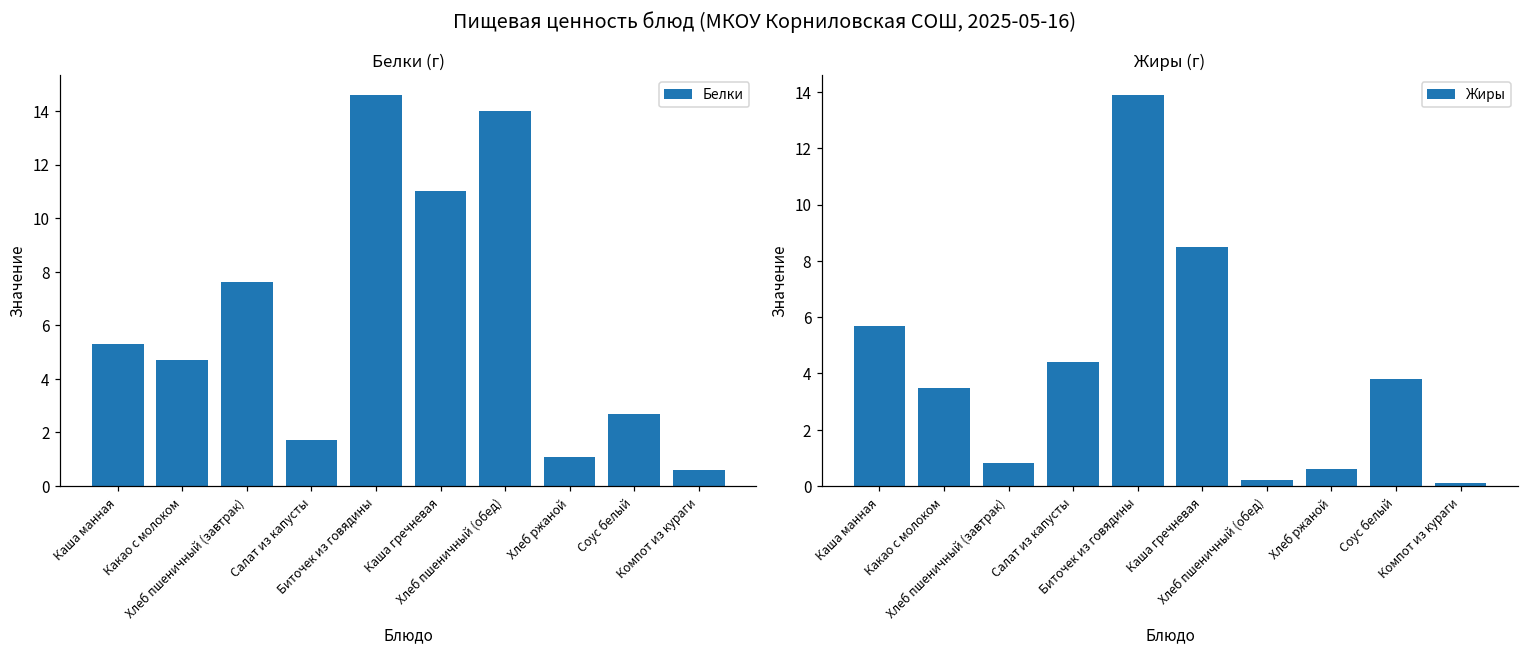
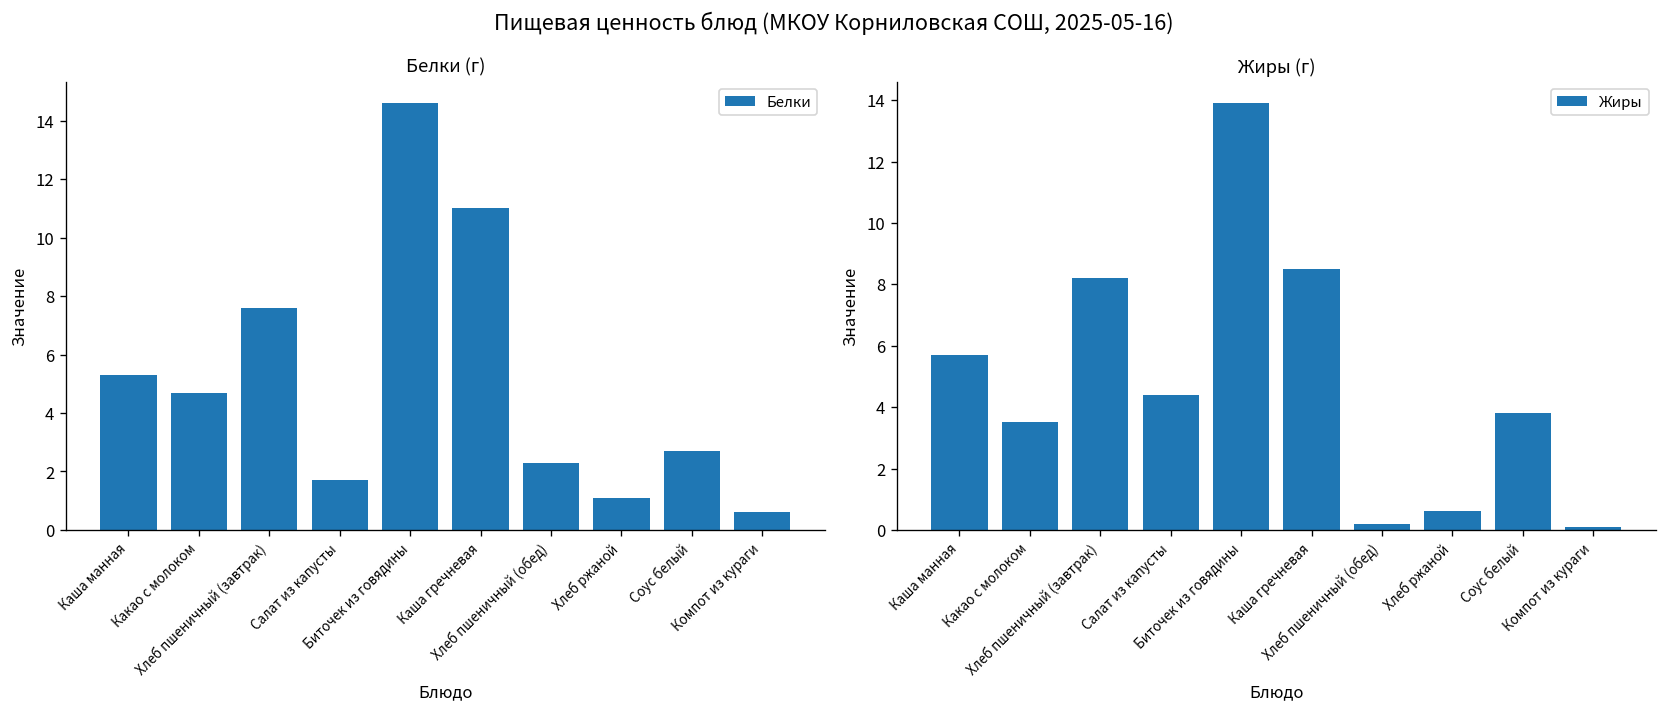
  {
    "Белки (г)": {
      "Каша манная": 5.3,
      "Какао с молоком": 4.7,
      "Хлеб пшеничный (завтрак)": 7.6,
      "Салат из капусты": 1.7,
      "Биточек из говядины": 14.6,
      "Каша гречневая": 11.0,
-     "Хлеб пшеничный (обед)": 14.0,
+     "Хлеб пшеничный (обед)": 2.3,
      "Хлеб ржаной": 1.1,
      "Соус белый": 2.7,
      "Компот из кураги": 0.6
    },
    "Жиры (г)": {
      "Каша манная": 5.7,
      "Какао с молоком": 3.5,
-     "Хлеб пшеничный (завтрак)": 0.8,
+     "Хлеб пшеничный (завтрак)": 8.2,
      "Салат из капусты": 4.4,
      "Биточек из говядины": 13.9,
      "Каша гречневая": 8.5,
      "Хлеб пшеничный (обед)": 0.2,
      "Хлеб ржаной": 0.6,
      "Соус белый": 3.8,
      "Компот из кураги": 0.1
    }
  }
